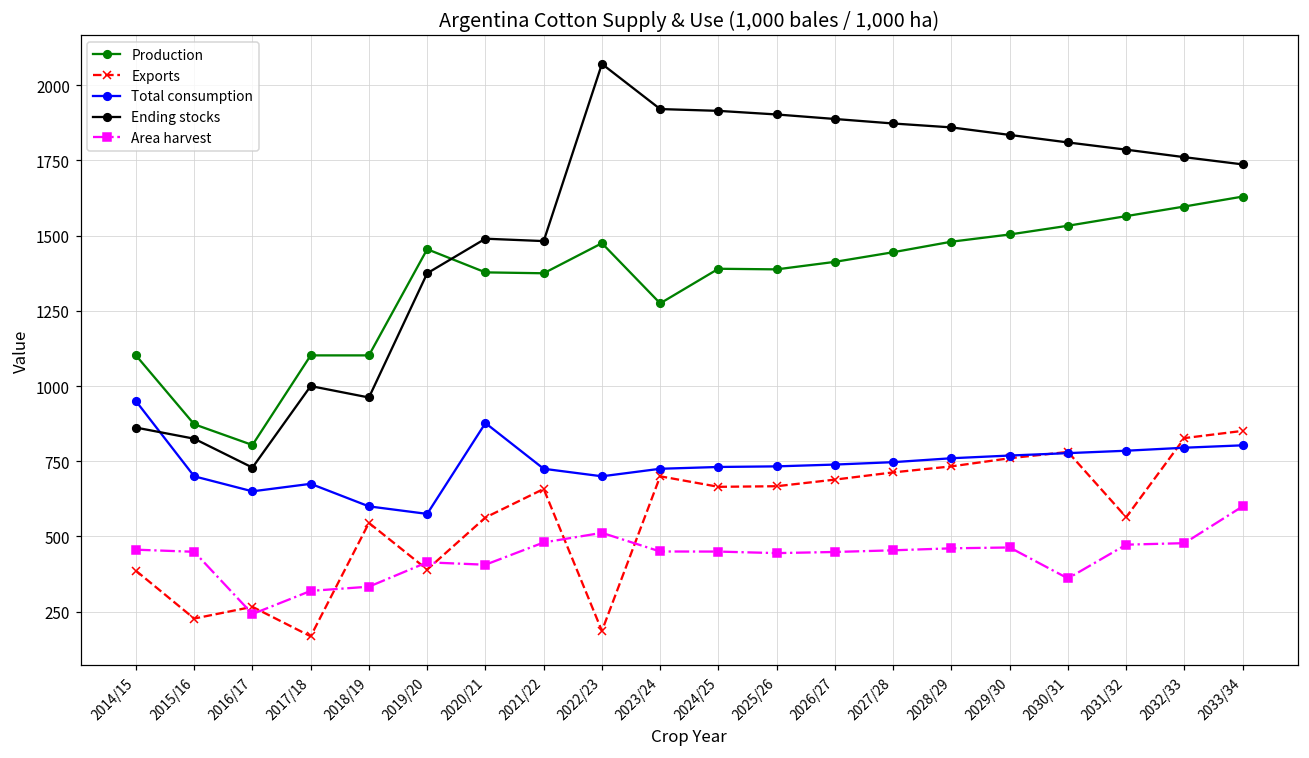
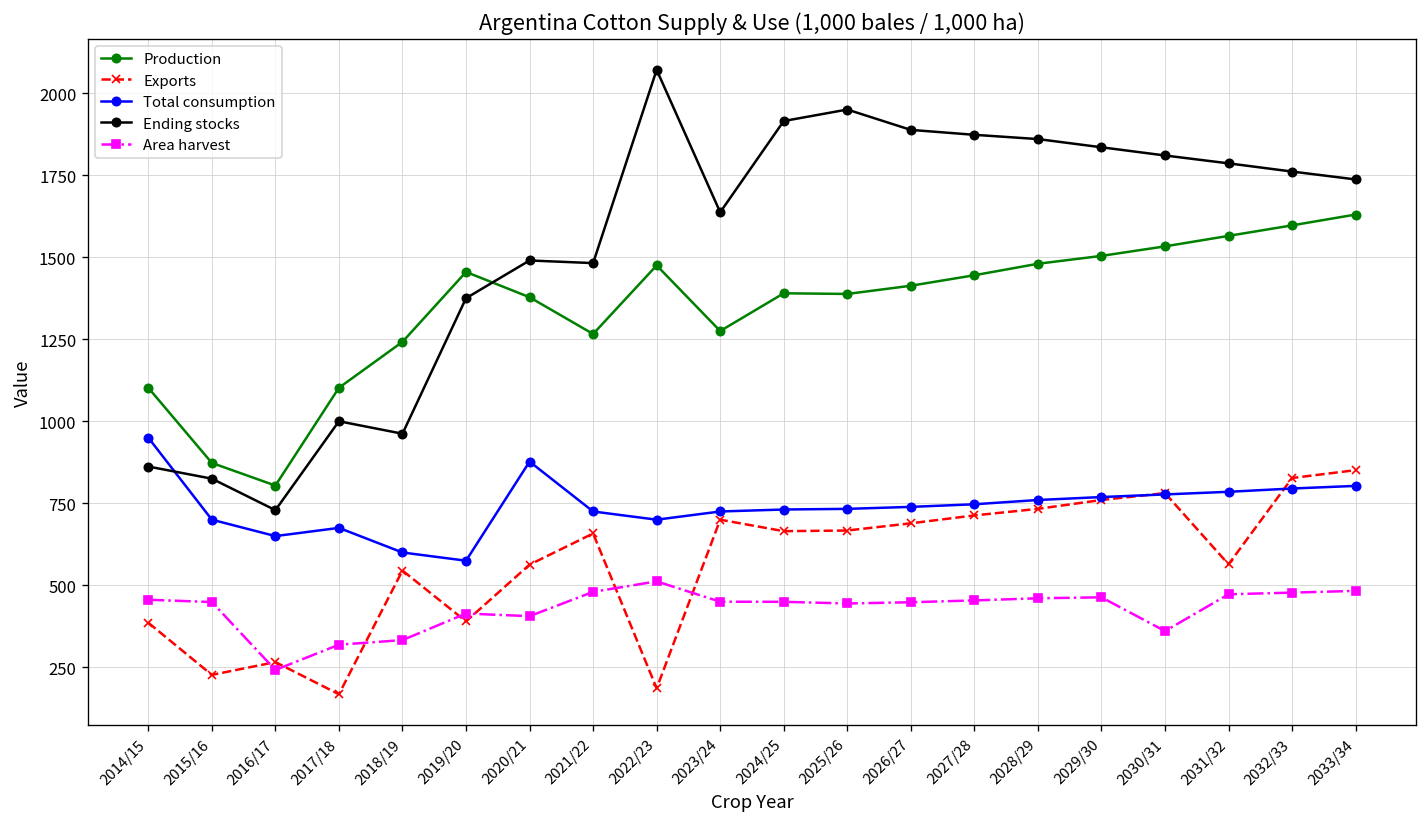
  {
    "Production": {
      "2014/15": 1100,
      "2015/16": 870,
      "2016/17": 800,
      "2017/18": 1100,
-     "2018/19": 1100,
+     "2018/19": 1240,
      "2019/20": 1460,
      "2020/21": 1380,
-     "2021/22": 1380,
+     "2021/22": 1270,
      "2022/23": 1480,
      "2023/24": 1280,
      "2024/25": 1390,
      "2025/26": 1390,
      "2026/27": 1410,
      "2027/28": 1450,
      "2028/29": 1480,
      "2029/30": 1500,
      "2030/31": 1530,
      "2031/32": 1570,
      "2032/33": 1600,
      "2033/34": 1630
    },
    "Exports": {
      "2014/15": 390,
      "2015/16": 230,
      "2016/17": 270,
      "2017/18": 170,
      "2018/19": 550,
      "2019/20": 390,
      "2020/21": 560,
      "2021/22": 660,
      "2022/23": 190,
      "2023/24": 700,
      "2024/25": 670,
      "2025/26": 670,
      "2026/27": 690,
      "2027/28": 710,
      "2028/29": 730,
      "2031/32": 560,
      "2032/33": 830,
      "2033/34": 850
    },
    "Total consumption": {
      "2014/15": 950,
      "2015/16": 700,
      "2016/17": 650,
      "2017/18": 680,
      "2018/19": 600,
      "2019/20": 580,
      "2020/21": 880,
      "2021/22": 730,
      "2022/23": 700,
      "2023/24": 730,
      "2024/25": 730,
      "2025/26": 730,
      "2026/27": 740,
      "2027/28": 750,
      "2028/29": 760,
      "2031/32": 790,
      "2032/33": 800,
      "2033/34": 800
    },
    "Ending stocks": {
      "2014/15": 860,
      "2015/16": 830,
      "2016/17": 730,
      "2017/18": 1000,
      "2018/19": 960,
      "2019/20": 1380,
      "2020/21": 1490,
      "2021/22": 1480,
      "2022/23": 2070,
-     "2023/24": 1920,
+     "2023/24": 1640,
      "2024/25": 1920,
-     "2025/26": 1900,
+     "2025/26": 1950,
      "2026/27": 1890,
      "2027/28": 1870,
      "2028/29": 1860,
      "2029/30": 1840,
      "2030/31": 1810,
      "2031/32": 1790,
      "2032/33": 1760,
      "2033/34": 1740
    },
    "Area harvest": {
      "2014/15": 460,
      "2015/16": 450,
      "2016/17": 240,
      "2017/18": 320,
      "2018/19": 330,
      "2019/20": 410,
      "2020/21": 410,
      "2021/22": 480,
      "2022/23": 510,
      "2023/24": 450,
      "2024/25": 450,
      "2025/26": 440,
      "2026/27": 450,
      "2027/28": 450,
      "2028/29": 460,
      "2029/30": 460,
      "2030/31": 360,
      "2031/32": 470,
      "2032/33": 480,
-     "2033/34": 600
+     "2033/34": 480
    }
  }
